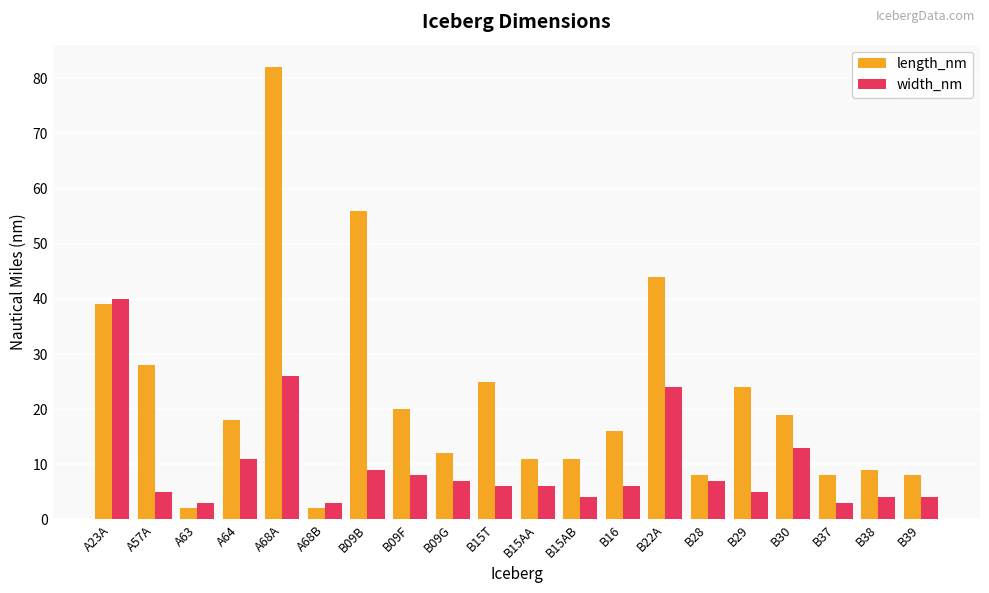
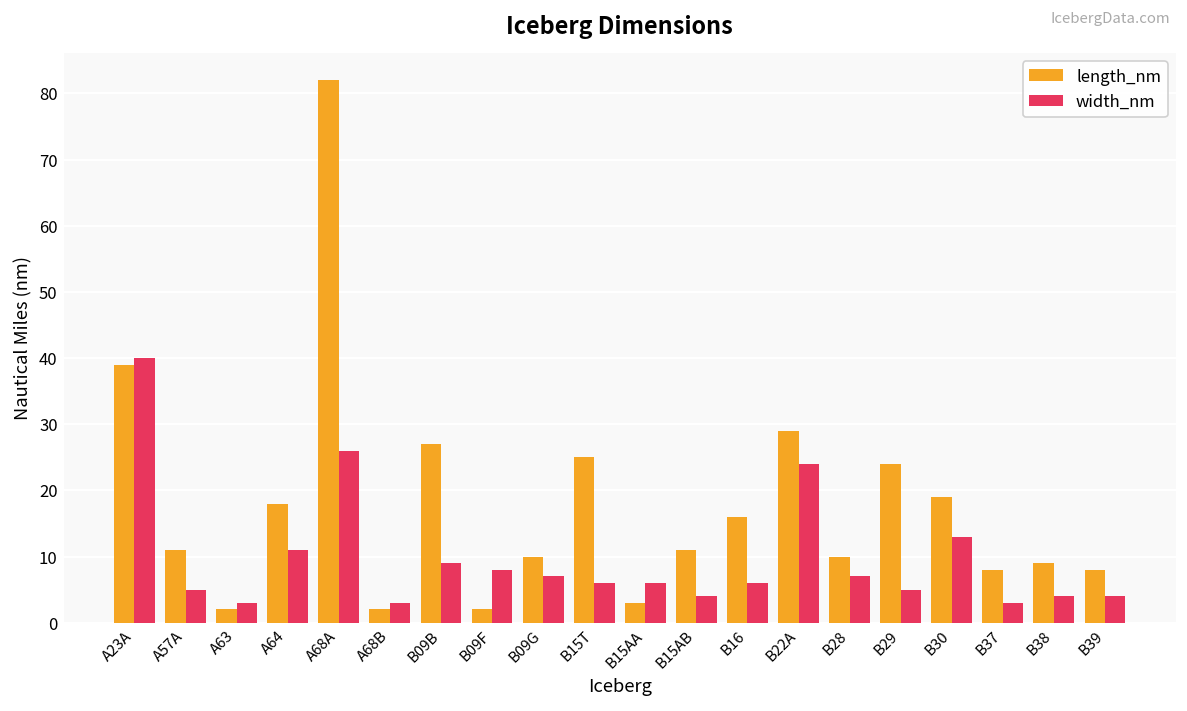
  {
    "length_nm": {
      "A23A": 39,
-     "A57A": 28,
+     "A57A": 11,
      "A63": 2,
      "A64": 18,
      "A68A": 82,
      "A68B": 2,
-     "B09B": 56,
-     "B09F": 20,
-     "B09G": 12,
+     "B09B": 27,
+     "B09F": 2,
+     "B09G": 10,
      "B15T": 25,
-     "B15AA": 11,
+     "B15AA": 3,
      "B15AB": 11,
      "B16": 16,
-     "B22A": 44,
-     "B28": 8,
+     "B22A": 29,
+     "B28": 10,
      "B29": 24,
      "B30": 19,
      "B37": 8,
      "B38": 9,
      "B39": 8
    },
    "width_nm": {
      "A23A": 40,
      "A57A": 5,
      "A63": 3,
      "A64": 11,
      "A68A": 26,
      "A68B": 3,
      "B09B": 9,
      "B09F": 8,
      "B09G": 7,
      "B15T": 6,
      "B15AA": 6,
      "B15AB": 4,
      "B16": 6,
      "B22A": 24,
      "B28": 7,
      "B29": 5,
      "B30": 13,
      "B37": 3,
      "B38": 4,
      "B39": 4
    }
  }
